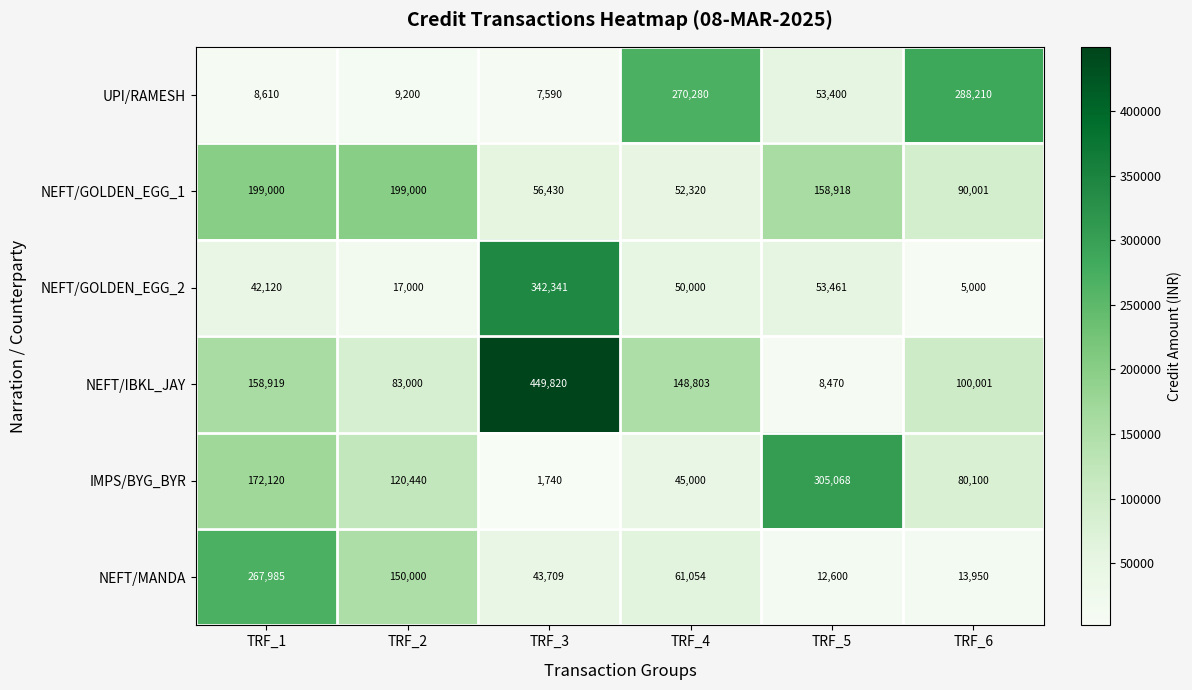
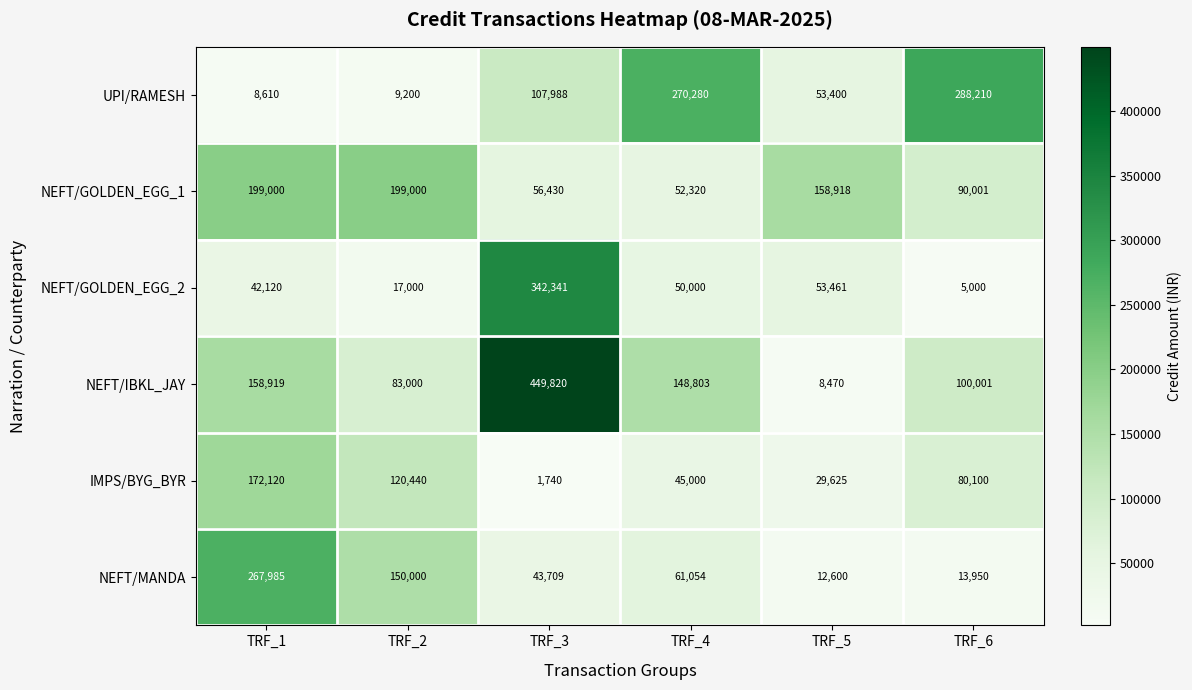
  {
    "UPI/RAMESH": {
      "TRF_1": "8,610",
      "TRF_2": "9,200",
-     "TRF_3": "7,590",
+     "TRF_3": "107,988",
      "TRF_4": "270,280",
      "TRF_5": "53,400",
      "TRF_6": "288,210"
    },
    "NEFT/GOLDEN_EGG_1": {
      "TRF_1": "199,000",
      "TRF_2": "199,000",
      "TRF_3": "56,430",
      "TRF_4": "52,320",
      "TRF_5": "158,918",
      "TRF_6": "90,001"
    },
    "NEFT/GOLDEN_EGG_2": {
      "TRF_1": "42,120",
      "TRF_2": "17,000",
      "TRF_3": "342,341",
      "TRF_4": "50,000",
      "TRF_5": "53,461",
      "TRF_6": "5,000"
    },
    "NEFT/IBKL_JAY": {
      "TRF_1": "158,919",
      "TRF_2": "83,000",
      "TRF_3": "449,820",
      "TRF_4": "148,803",
      "TRF_5": "8,470",
      "TRF_6": "100,001"
    },
    "IMPS/BYG_BYR": {
      "TRF_1": "172,120",
      "TRF_2": "120,440",
      "TRF_3": "1,740",
      "TRF_4": "45,000",
-     "TRF_5": "305,068",
+     "TRF_5": "29,625",
      "TRF_6": "80,100"
    },
    "NEFT/MANDA": {
      "TRF_1": "267,985",
      "TRF_2": "150,000",
      "TRF_3": "43,709",
      "TRF_4": "61,054",
      "TRF_5": "12,600",
      "TRF_6": "13,950"
    }
  }
